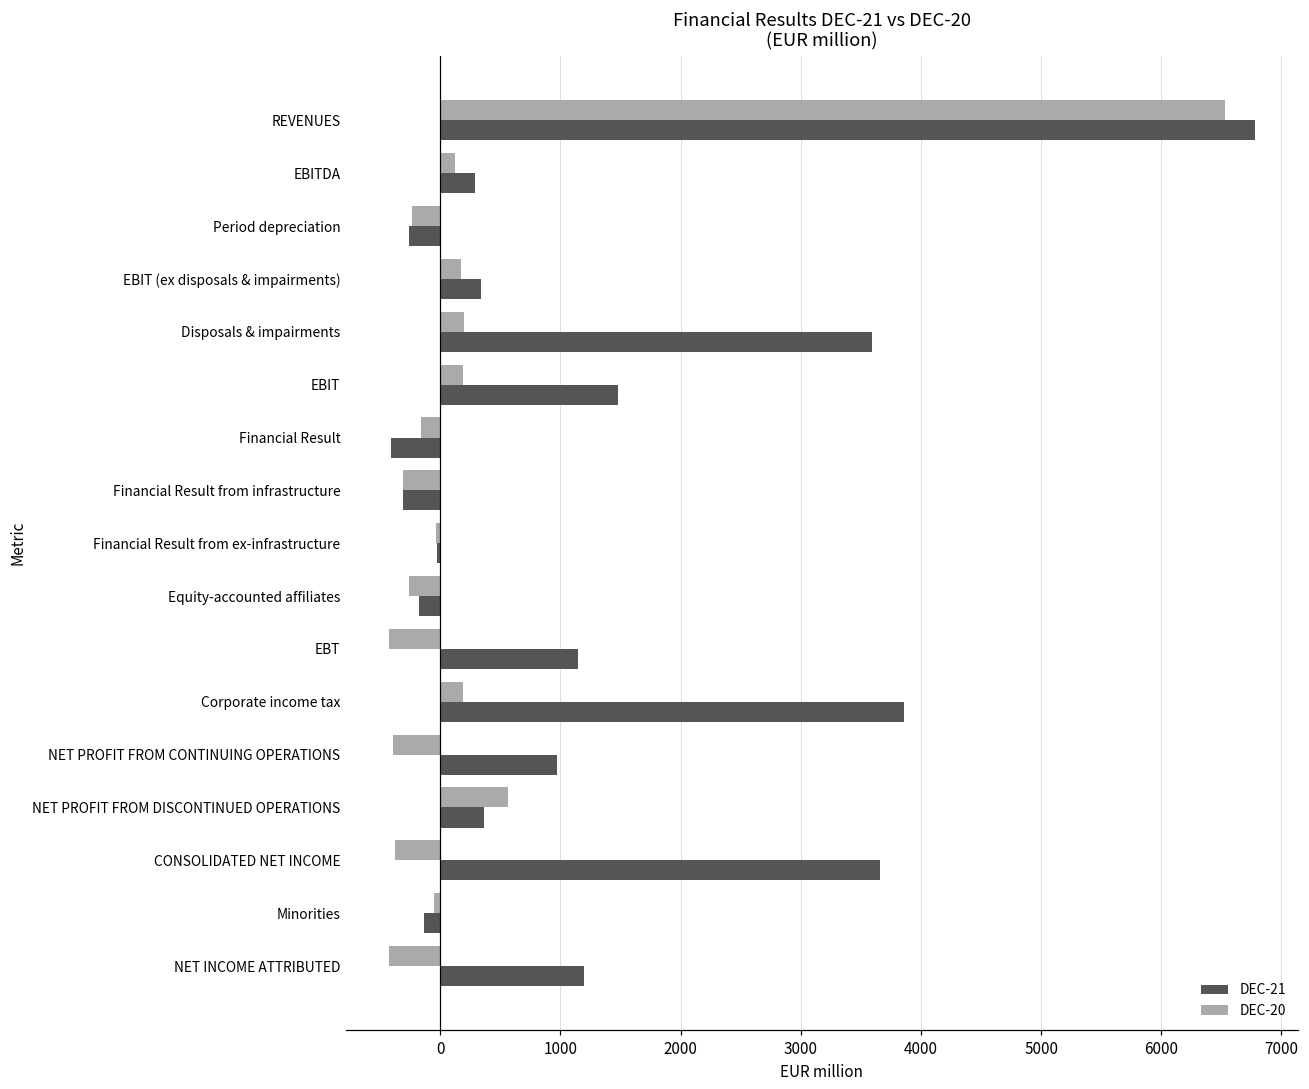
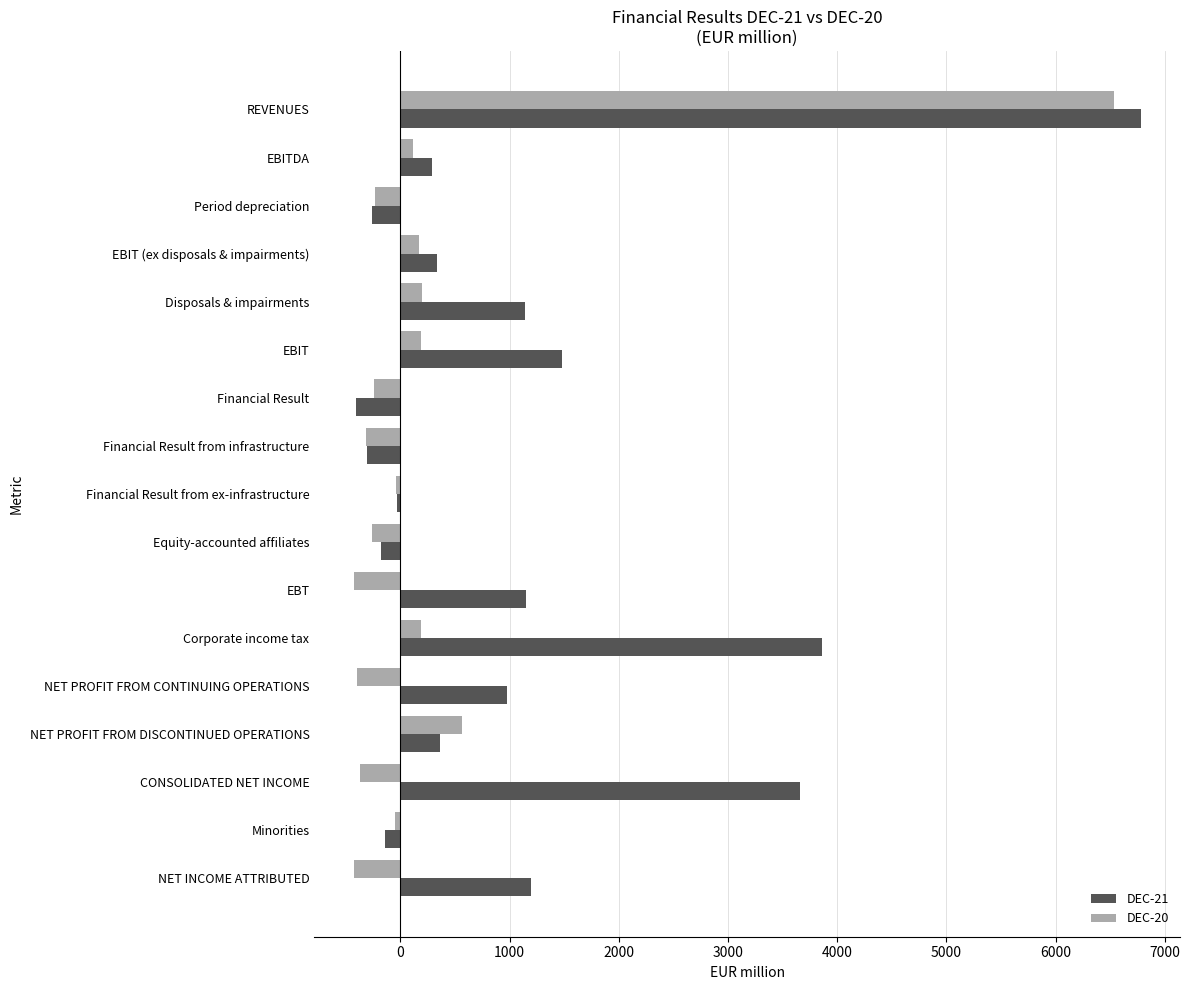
  {
    "DEC-21": {
      "REVENUES": 6780,
      "EBITDA": 290,
      "Period depreciation": -260,
      "EBIT (ex disposals & impairments)": 340,
-     "Disposals & impairments": 3590,
+     "Disposals & impairments": 1140,
      "EBIT": 1480,
      "Financial Result": -410,
      "Financial Result from infrastructure": -310,
      "Financial Result from ex-infrastructure": -30,
      "Equity-accounted affiliates": -180,
      "EBT": 1150,
      "Corporate income tax": 3860,
      "NET PROFIT FROM CONTINUING OPERATIONS": 970,
      "NET PROFIT FROM DISCONTINUED OPERATIONS": 360,
      "CONSOLIDATED NET INCOME": 3660,
      "Minorities": -140,
      "NET INCOME ATTRIBUTED": 1200
    },
    "DEC-20": {
      "REVENUES": 6530,
      "EBITDA": 120,
      "Period depreciation": -230,
      "EBIT (ex disposals & impairments)": 170,
      "Disposals & impairments": 200,
      "EBIT": 190,
-     "Financial Result": -160,
+     "Financial Result": -240,
      "Financial Result from infrastructure": -310,
      "Financial Result from ex-infrastructure": -40,
      "Equity-accounted affiliates": -260,
      "EBT": -430,
      "Corporate income tax": 190,
      "NET PROFIT FROM CONTINUING OPERATIONS": -390,
      "NET PROFIT FROM DISCONTINUED OPERATIONS": 560,
      "CONSOLIDATED NET INCOME": -370,
      "Minorities": -50,
      "NET INCOME ATTRIBUTED": -420
    }
  }
